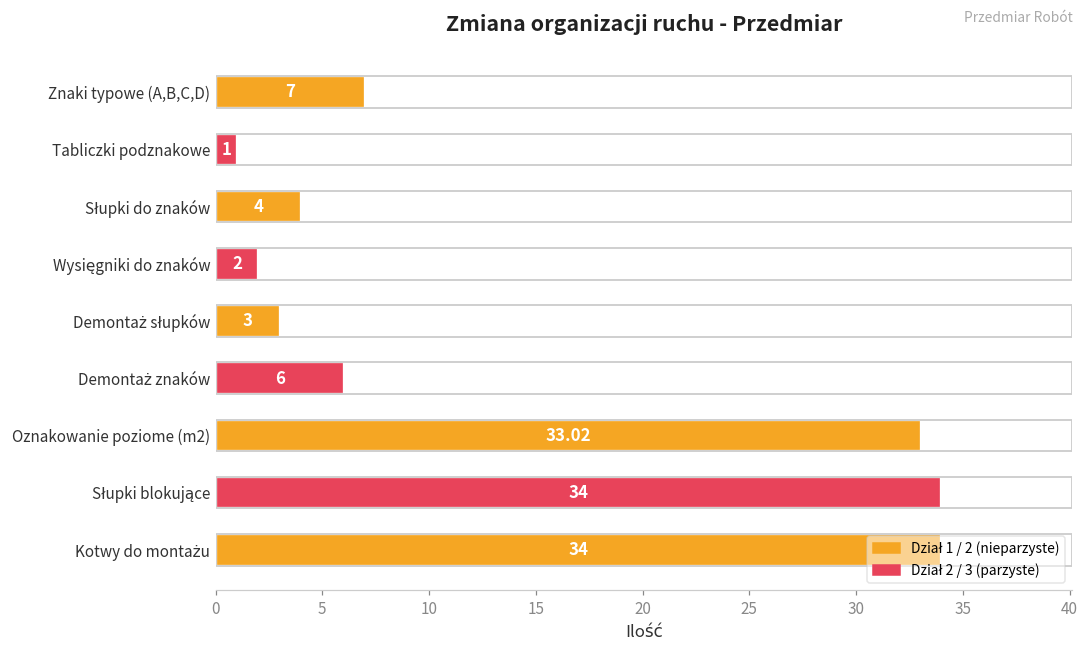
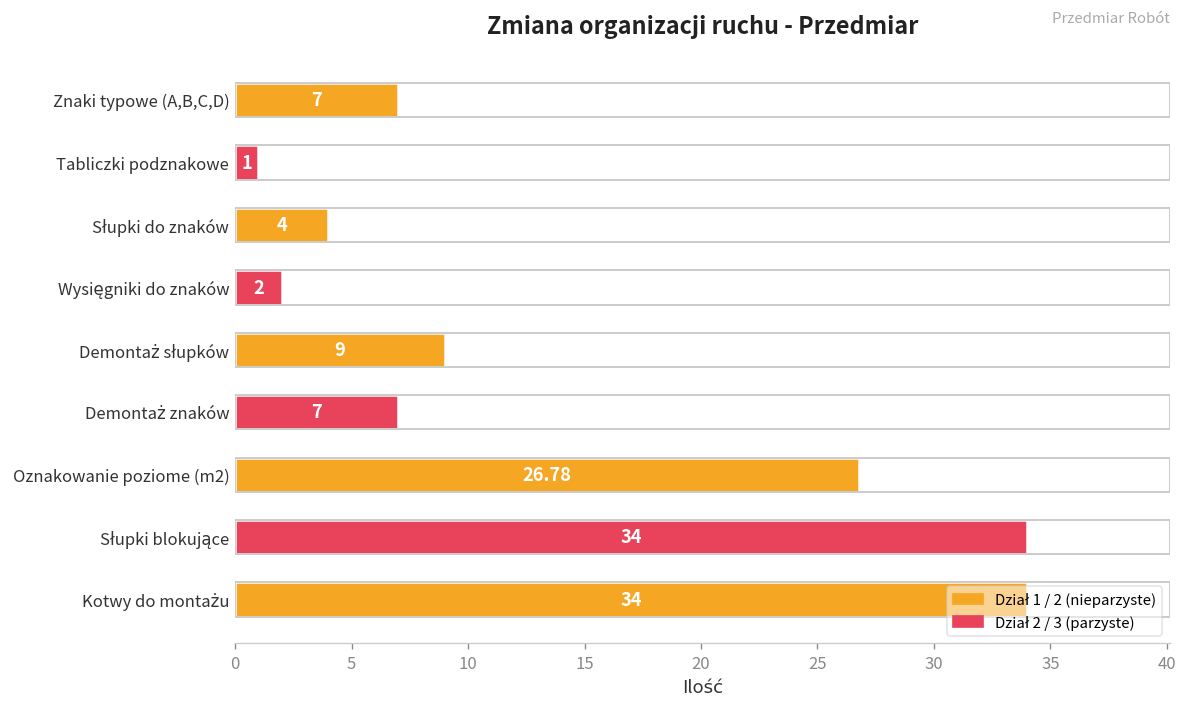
  {
    "Znaki typowe (A,B,C,D)": 7,
    "Tabliczki podznakowe": 1,
    "Słupki do znaków": 4,
    "Wysięgniki do znaków": 2,
-   "Demontaż słupków": 3,
-   "Demontaż znaków": 6,
-   "Oznakowanie poziome (m2)": 33.02,
+   "Demontaż słupków": 9,
+   "Demontaż znaków": 7,
+   "Oznakowanie poziome (m2)": 26.78,
    "Słupki blokujące": 34
  }
